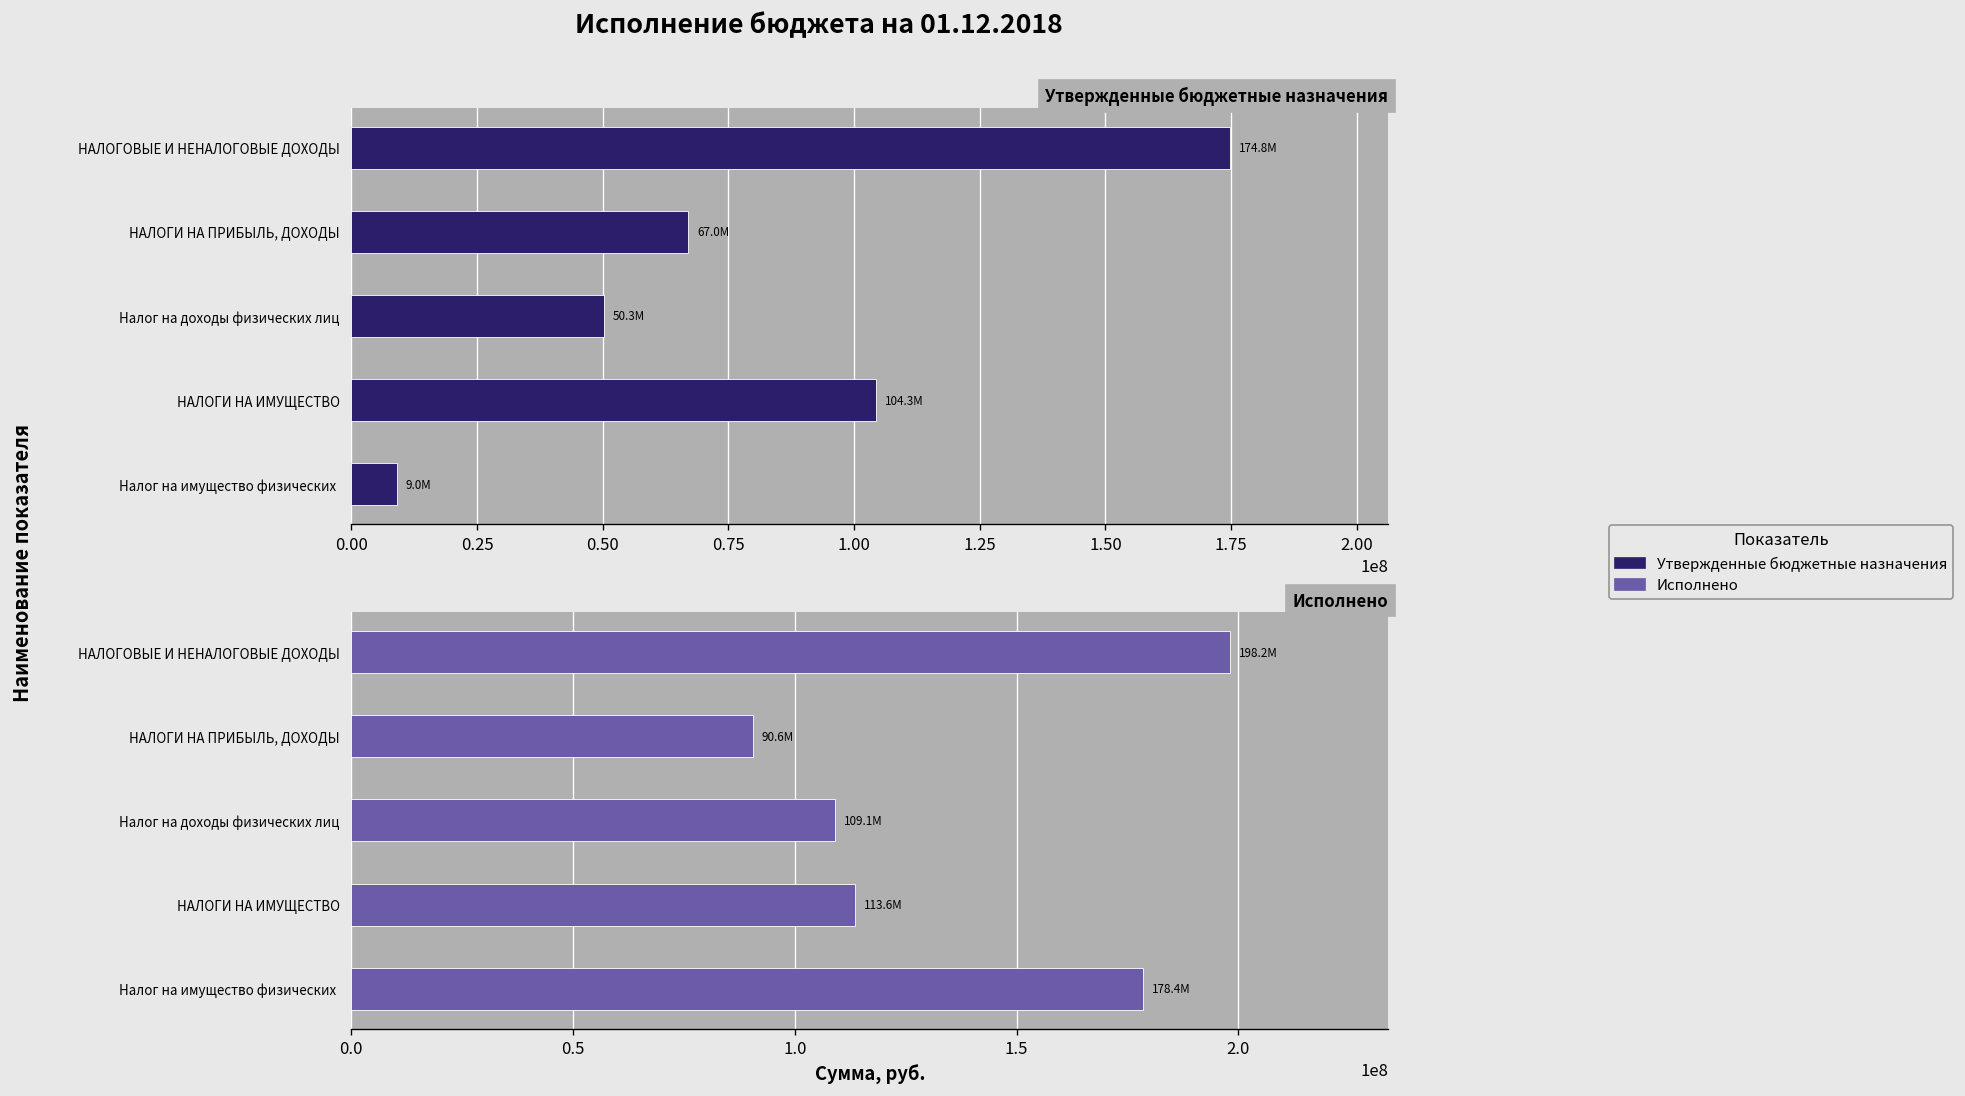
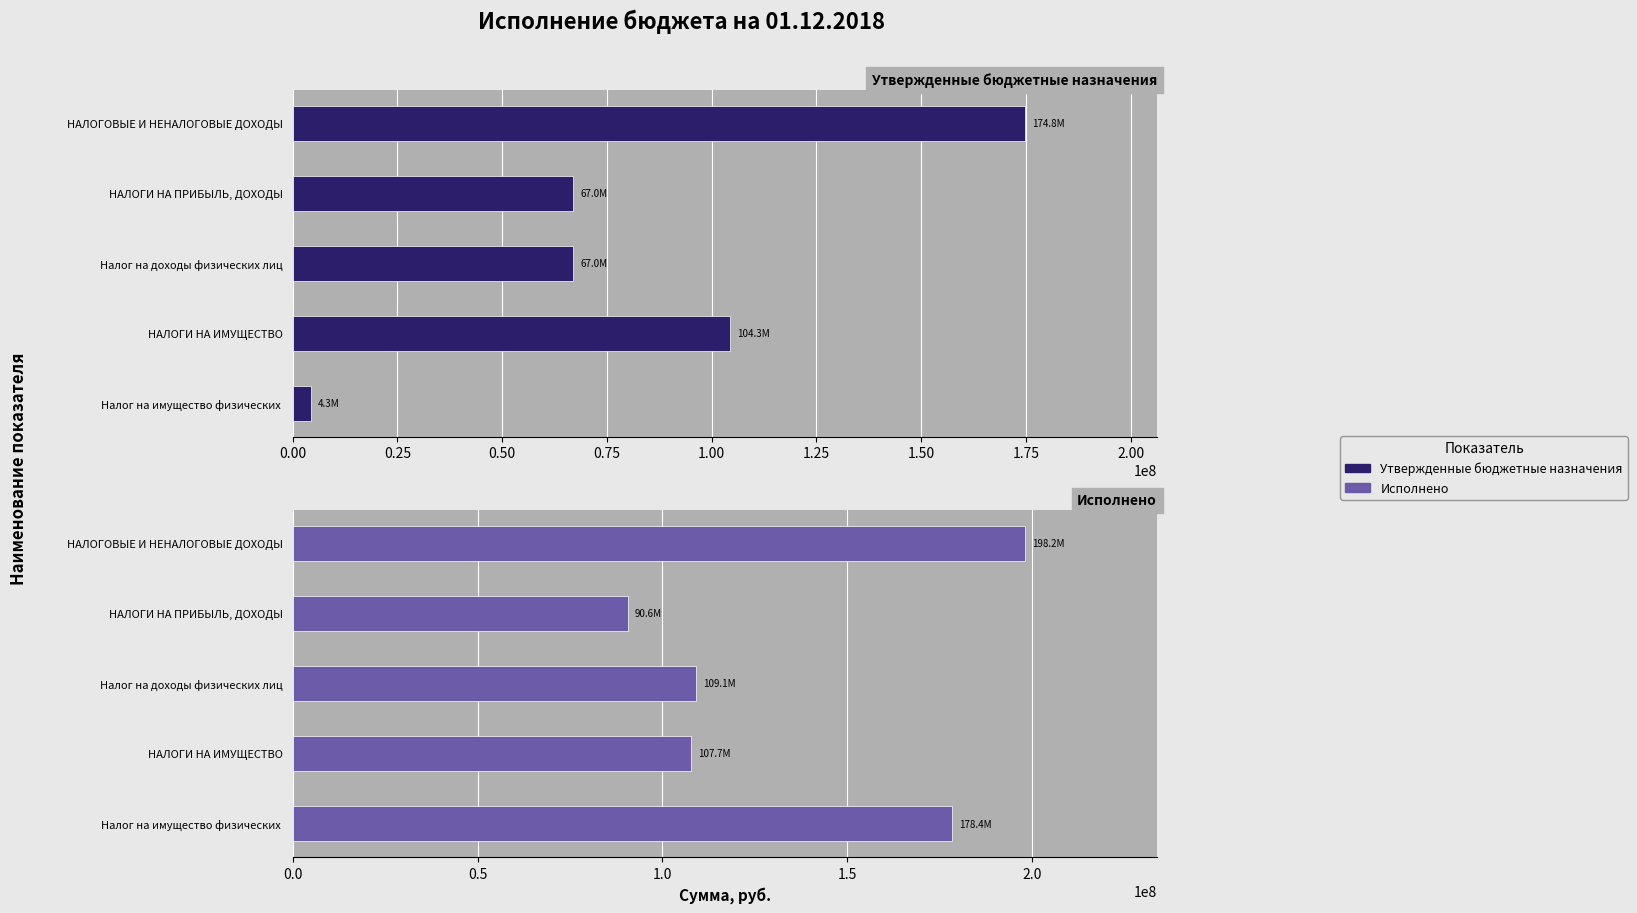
  {
    "Утвержденные бюджетные назначения": {
      "НАЛОГОВЫЕ И НЕНАЛОГОВЫЕ ДОХОДЫ": "174.8M",
      "НАЛОГИ НА ПРИБЫЛЬ, ДОХОДЫ": "67.0M",
-     "Налог на доходы физических лиц": "50.3M",
+     "Налог на доходы физических лиц": "67.0M",
      "НАЛОГИ НА ИМУЩЕСТВО": "104.3M",
-     "Налог на имущество физических": "9.0M"
+     "Налог на имущество физических": "4.3M"
    },
    "Исполнено": {
      "НАЛОГОВЫЕ И НЕНАЛОГОВЫЕ ДОХОДЫ": "198.2M",
      "НАЛОГИ НА ПРИБЫЛЬ, ДОХОДЫ": "90.6M",
      "Налог на доходы физических лиц": "109.1M",
-     "НАЛОГИ НА ИМУЩЕСТВО": "113.6M",
+     "НАЛОГИ НА ИМУЩЕСТВО": "107.7M",
      "Налог на имущество физических": "178.4M"
    }
  }
